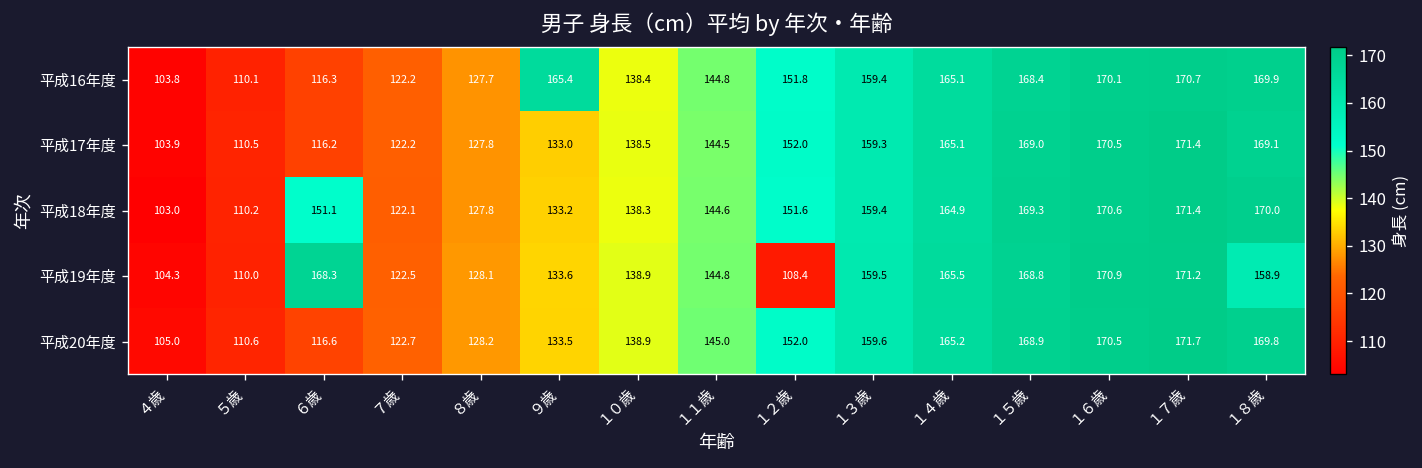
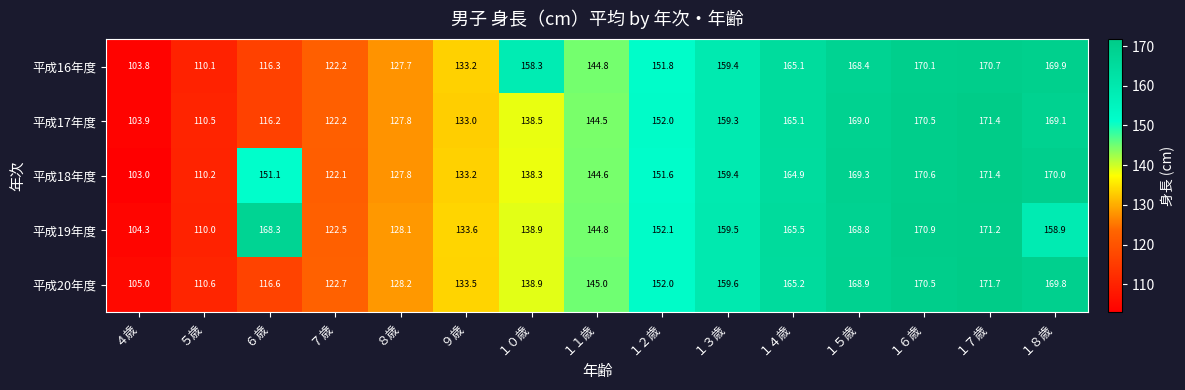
  {
    "平成16年度": {
      "４歳": 103.8,
      "５歳": 110.1,
      "６歳": 116.3,
      "７歳": 122.2,
      "８歳": 127.7,
-     "９歳": 165.4,
-     "１０歳": 138.4,
+     "９歳": 133.2,
+     "１０歳": 158.3,
      "１１歳": 144.8,
      "１２歳": 151.8,
      "１３歳": 159.4,
      "１４歳": 165.1,
      "１５歳": 168.4,
      "１６歳": 170.1,
      "１７歳": 170.7,
      "１８歳": 169.9
    },
    "平成17年度": {
      "４歳": 103.9,
      "５歳": 110.5,
      "６歳": 116.2,
      "７歳": 122.2,
      "８歳": 127.8,
      "９歳": 133.0,
      "１０歳": 138.5,
      "１１歳": 144.5,
      "１２歳": 152.0,
      "１３歳": 159.3,
      "１４歳": 165.1,
      "１５歳": 169.0,
      "１６歳": 170.5,
      "１７歳": 171.4,
      "１８歳": 169.1
    },
    "平成18年度": {
      "４歳": 103.0,
      "５歳": 110.2,
      "６歳": 151.1,
      "７歳": 122.1,
      "８歳": 127.8,
      "９歳": 133.2,
      "１０歳": 138.3,
      "１１歳": 144.6,
      "１２歳": 151.6,
      "１３歳": 159.4,
      "１４歳": 164.9,
      "１５歳": 169.3,
      "１６歳": 170.6,
      "１７歳": 171.4,
      "１８歳": 170.0
    },
    "平成19年度": {
      "４歳": 104.3,
      "５歳": 110.0,
      "６歳": 168.3,
      "７歳": 122.5,
      "８歳": 128.1,
      "９歳": 133.6,
      "１０歳": 138.9,
      "１１歳": 144.8,
-     "１２歳": 108.4,
+     "１２歳": 152.1,
      "１３歳": 159.5,
      "１４歳": 165.5,
      "１５歳": 168.8,
      "１６歳": 170.9,
      "１７歳": 171.2,
      "１８歳": 158.9
    },
    "平成20年度": {
      "４歳": 105.0,
      "５歳": 110.6,
      "６歳": 116.6,
      "７歳": 122.7,
      "８歳": 128.2,
      "９歳": 133.5,
      "１０歳": 138.9,
      "１１歳": 145.0,
      "１２歳": 152.0,
      "１３歳": 159.6,
      "１４歳": 165.2,
      "１５歳": 168.9,
      "１６歳": 170.5,
      "１７歳": 171.7,
      "１８歳": 169.8
    }
  }
